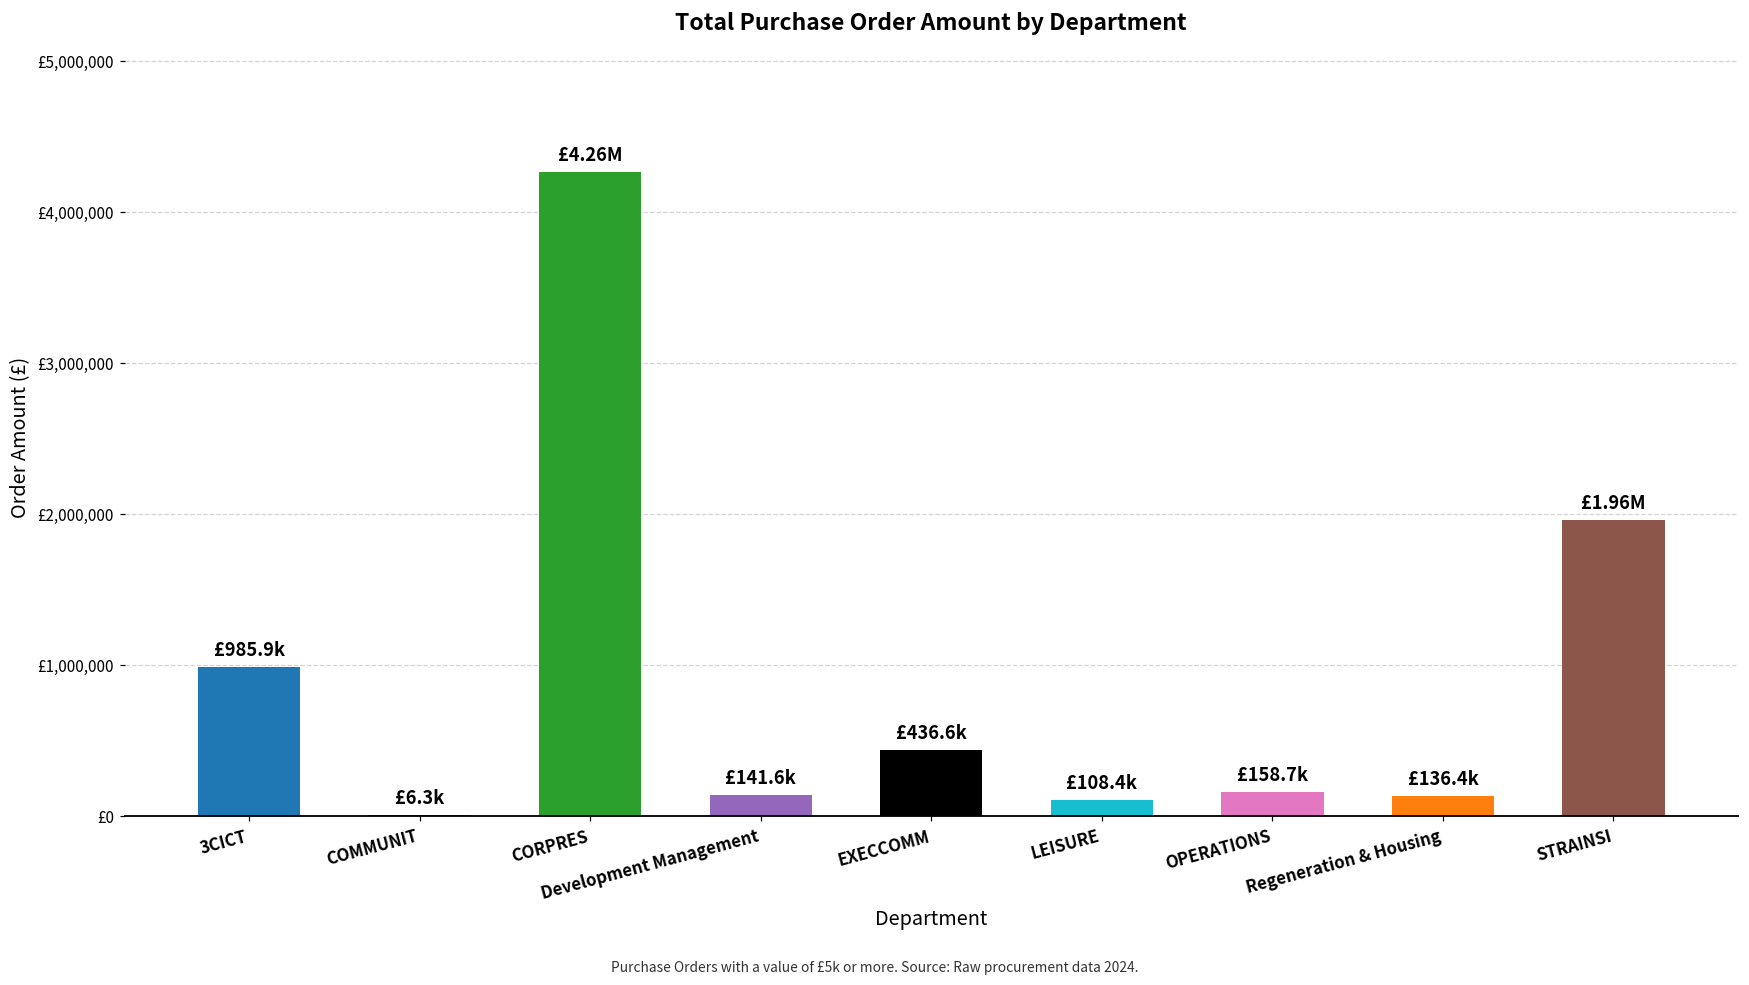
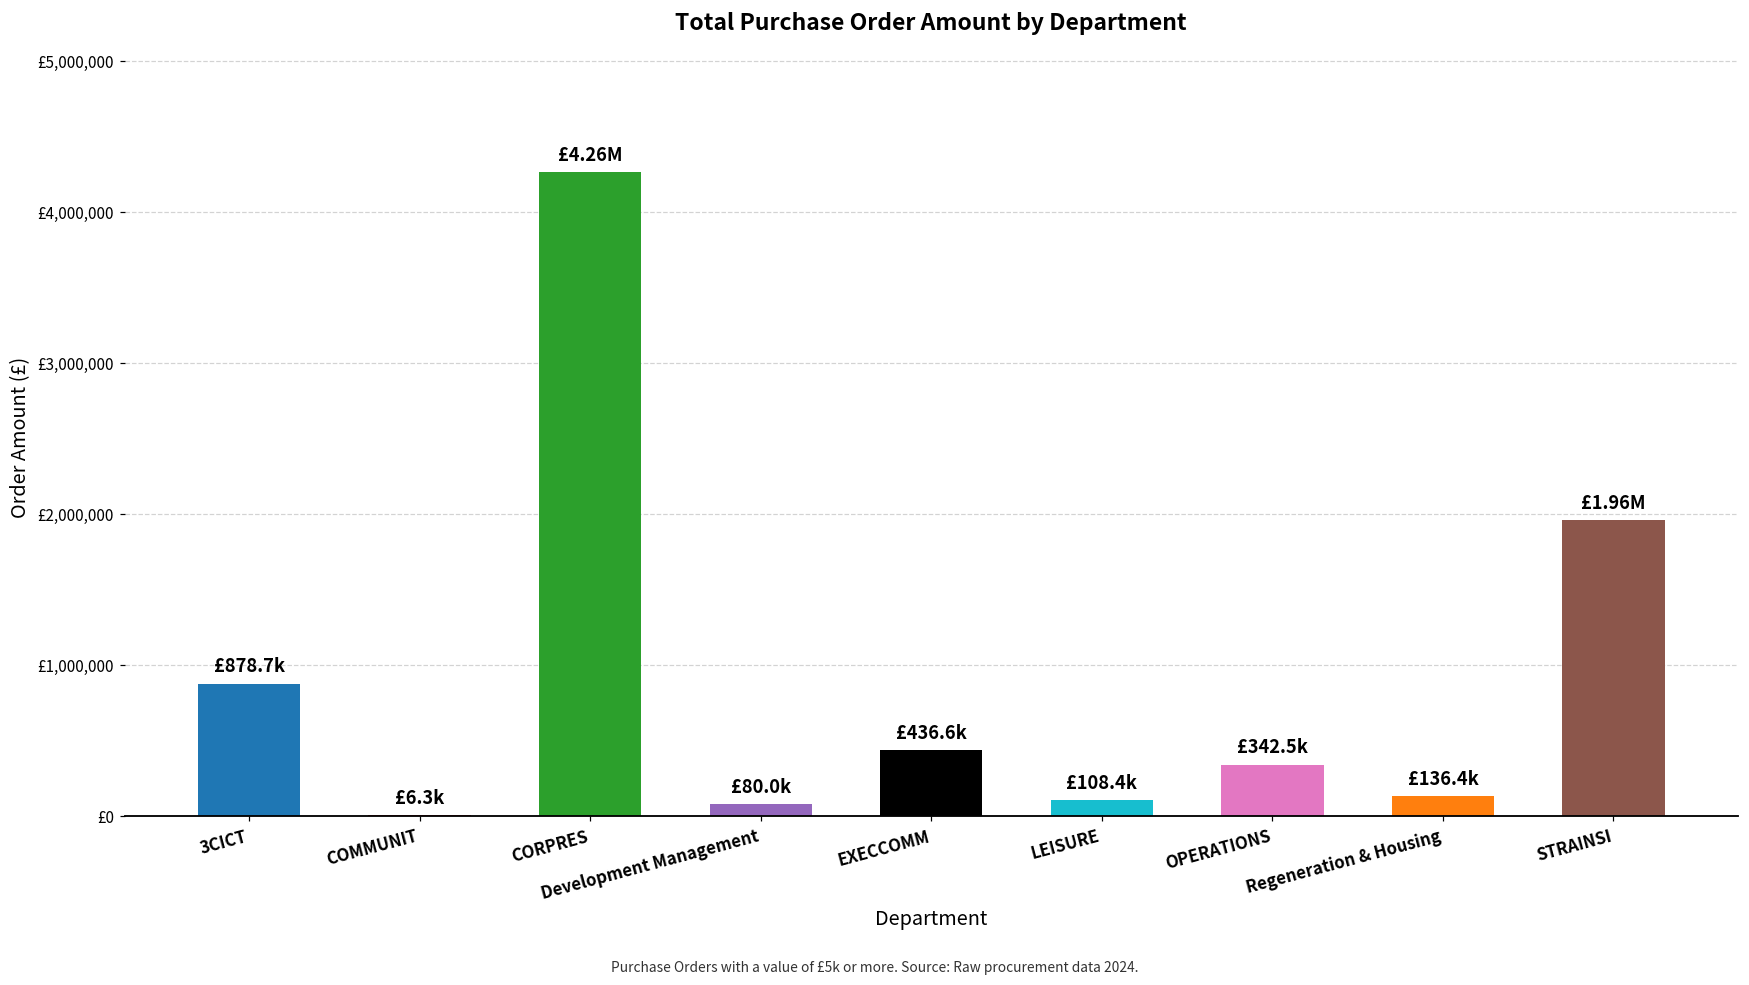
  {
-   "3CICT": "£985.9k",
+   "3CICT": "£878.7k",
    "COMMUNIT": "£6.3k",
    "CORPRES": "£4.26M",
-   "Development Management": "£141.6k",
+   "Development Management": "£80.0k",
    "EXECCOMM": "£436.6k",
    "LEISURE": "£108.4k",
-   "OPERATIONS": "£158.7k",
+   "OPERATIONS": "£342.5k",
    "Regeneration & Housing": "£136.4k",
    "STRAINSI": "£1.96M"
  }
